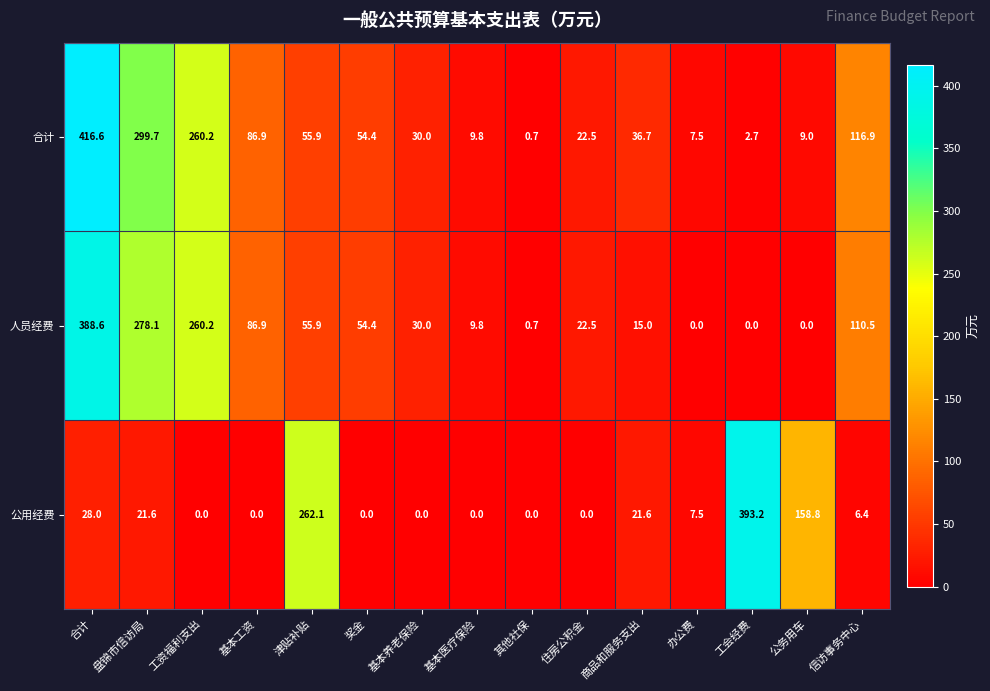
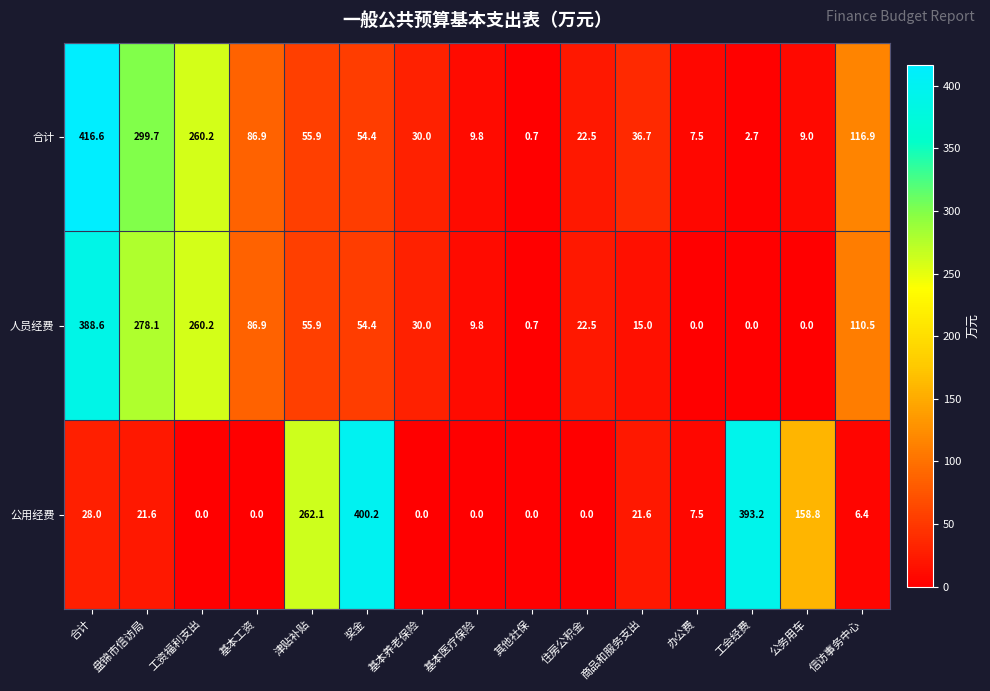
  {
    "合计": {
      "合计": 416.6,
      "盘锦市信访局": 299.7,
      "工资福利支出": 260.2,
      "基本工资": 86.9,
      "津贴补贴": 55.9,
      "奖金": 54.4,
      "基本养老保险": 30.0,
      "基本医疗保险": 9.8,
      "其他社保": 0.7,
      "住房公积金": 22.5,
      "商品和服务支出": 36.7,
      "办公费": 7.5,
      "工会经费": 2.7,
      "公务用车": 9.0,
      "信访事务中心": 116.9
    },
    "人员经费": {
      "合计": 388.6,
      "盘锦市信访局": 278.1,
      "工资福利支出": 260.2,
      "基本工资": 86.9,
      "津贴补贴": 55.9,
      "奖金": 54.4,
      "基本养老保险": 30.0,
      "基本医疗保险": 9.8,
      "其他社保": 0.7,
      "住房公积金": 22.5,
      "商品和服务支出": 15.0,
      "办公费": 0.0,
      "工会经费": 0.0,
      "公务用车": 0.0,
      "信访事务中心": 110.5
    },
    "公用经费": {
      "合计": 28.0,
      "盘锦市信访局": 21.6,
      "工资福利支出": 0.0,
      "基本工资": 0.0,
      "津贴补贴": 262.1,
-     "奖金": 0.0,
+     "奖金": 400.2,
      "基本养老保险": 0.0,
      "基本医疗保险": 0.0,
      "其他社保": 0.0,
      "住房公积金": 0.0,
      "商品和服务支出": 21.6,
      "办公费": 7.5,
      "工会经费": 393.2,
      "公务用车": 158.8,
      "信访事务中心": 6.4
    }
  }
